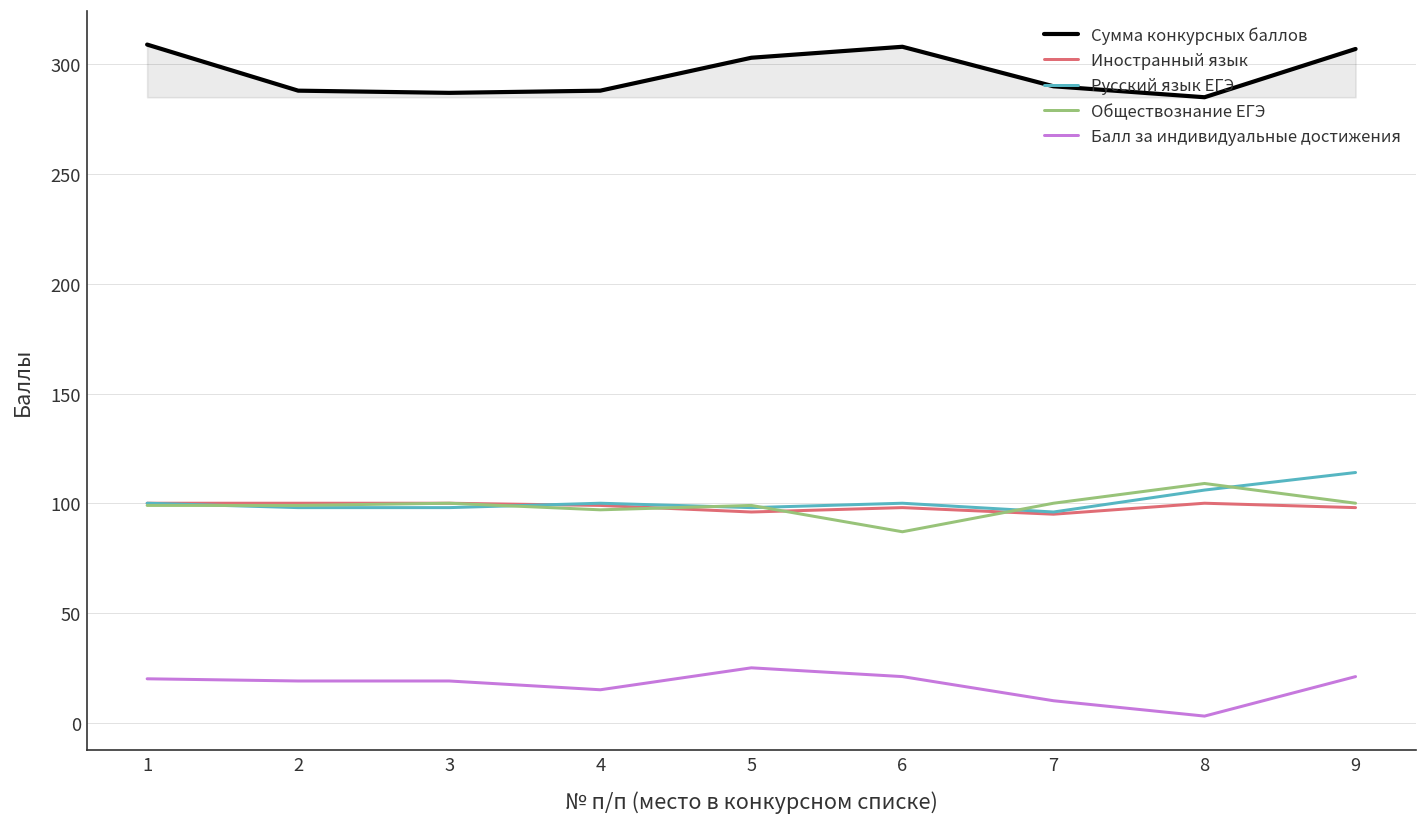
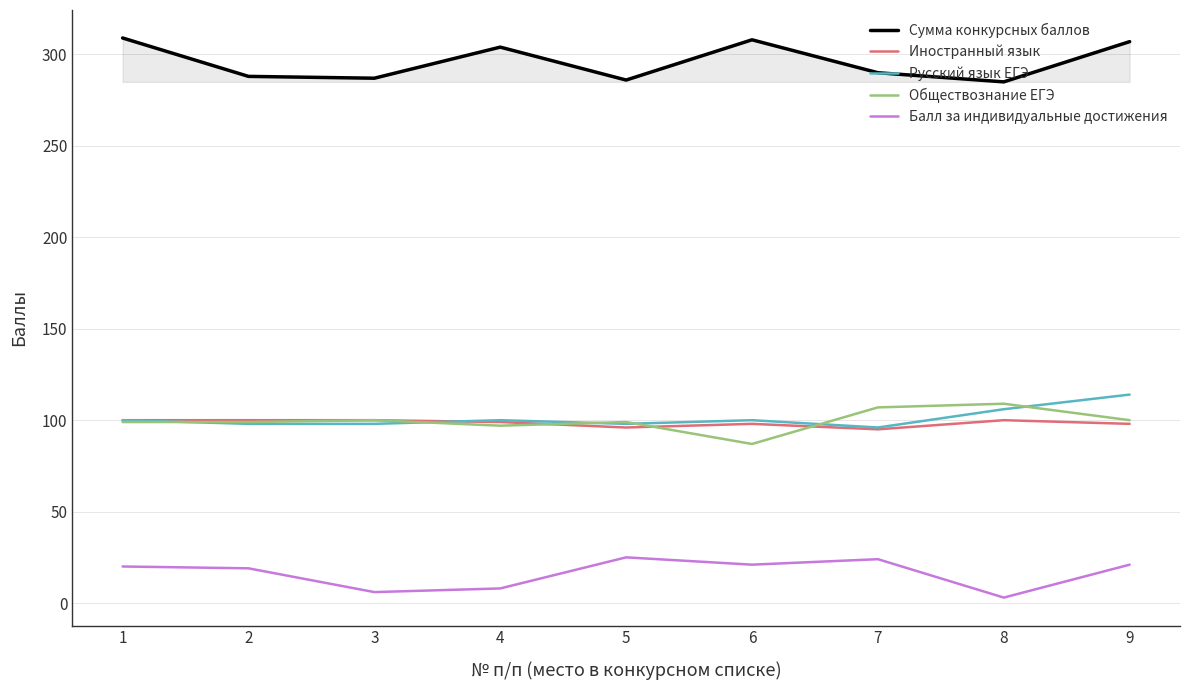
  {
    "Сумма конкурсных баллов": {
      "1": 309,
      "2": 288,
      "3": 287,
-     "4": 288,
-     "5": 303,
+     "4": 304,
+     "5": 286,
      "6": 308,
      "7": 290,
      "8": 285,
      "9": 307
    },
    "Иностранный язык": {
      "5": 96,
      "6": 98,
      "8": 100,
      "9": 98
    },
    "Русский язык ЕГЭ": {
      "3": 98,
      "6": 100,
      "8": 106,
      "9": 114
    },
    "Обществознание ЕГЭ": {
      "4": 97,
      "6": 87,
-     "7": 100,
+     "7": 107,
      "8": 109,
      "9": 100
    },
    "Балл за индивидуальные достижения": {
      "1": 20,
      "2": 19,
-     "3": 19,
-     "4": 15,
+     "3": 6,
+     "4": 8,
      "5": 25,
      "6": 21,
-     "7": 10,
+     "7": 24,
      "8": 3,
      "9": 21
    }
  }
